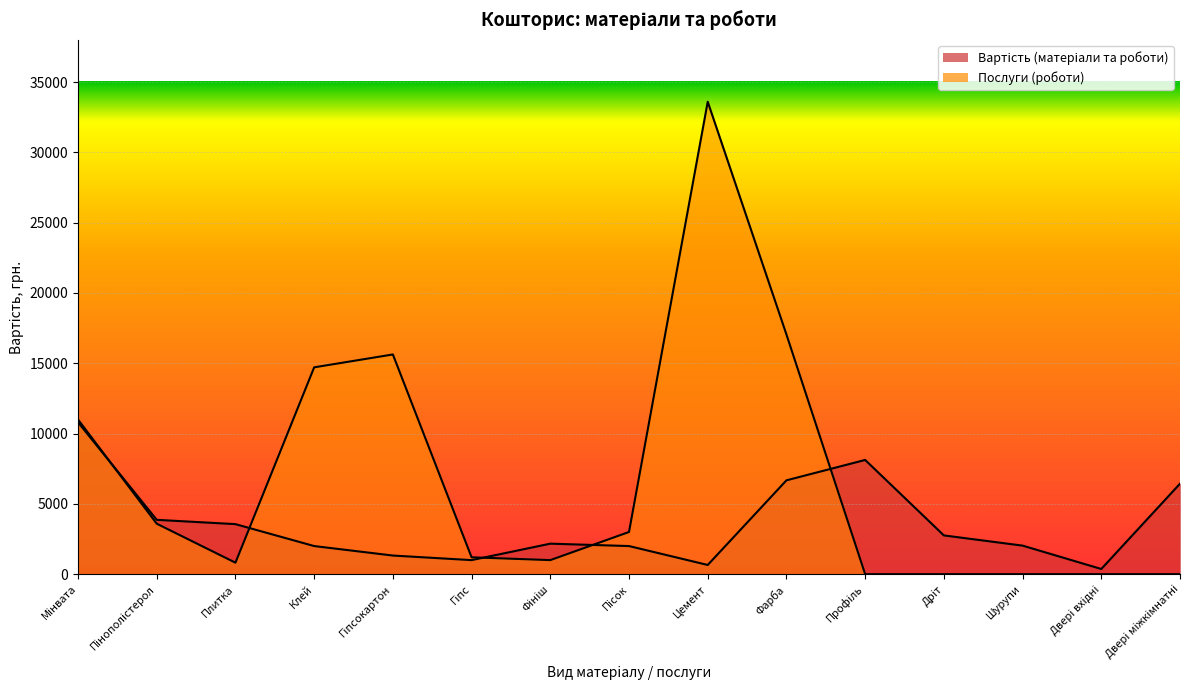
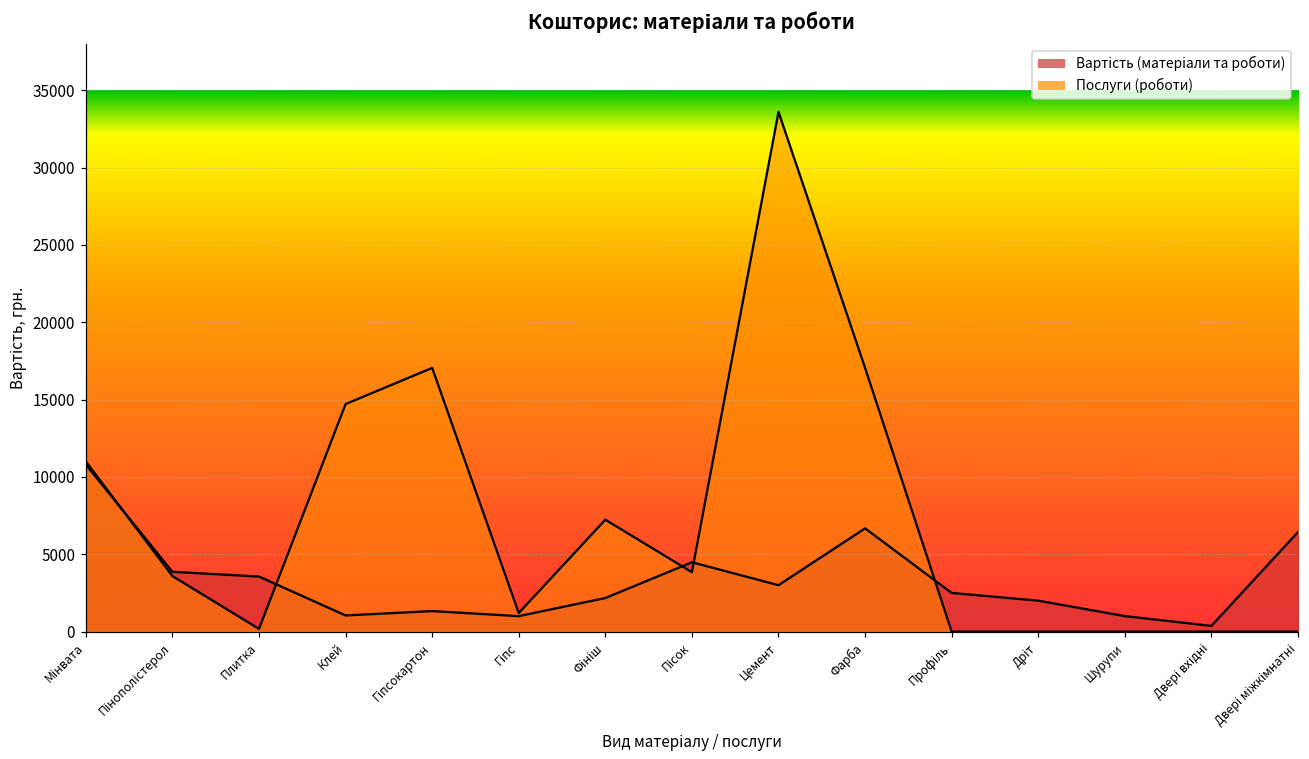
  {
    "Вартість (матеріали та роботи)": {
      "Мінвата": 10800,
      "Пінополістерол": 3900,
      "Плитка": 3600,
-     "Клей": 2000,
+     "Клей": 1000,
      "Гіпсокартон": 1300,
      "Гіпс": 1000,
      "Фініш": 2200,
-     "Пісок": 2000,
-     "Цемент": 700,
+     "Пісок": 4500,
+     "Цемент": 3000,
      "Фарба": 6700,
-     "Профіль": 8100,
-     "Дріт": 2800,
-     "Шурупи": 2000,
+     "Профіль": 2500,
+     "Дріт": 2000,
+     "Шурупи": 1000,
      "Двері вхідні": 400,
      "Двері міжкімнатні": 6400
    },
    "Послуги (роботи)": {
      "Мінвата": 11000,
      "Пінополістерол": 3600,
-     "Плитка": 800,
+     "Плитка": 200,
      "Клей": 14700,
-     "Гіпсокартон": 15600,
+     "Гіпсокартон": 17000,
      "Гіпс": 1200,
-     "Фініш": 1000,
-     "Пісок": 3000,
+     "Фініш": 7200,
+     "Пісок": 3800,
      "Цемент": 33600,
      "Фарба": 17000,
      "Профіль": 0,
      "Дріт": 0,
      "Шурупи": 0,
      "Двері вхідні": 0,
      "Двері міжкімнатні": 0
    }
  }
